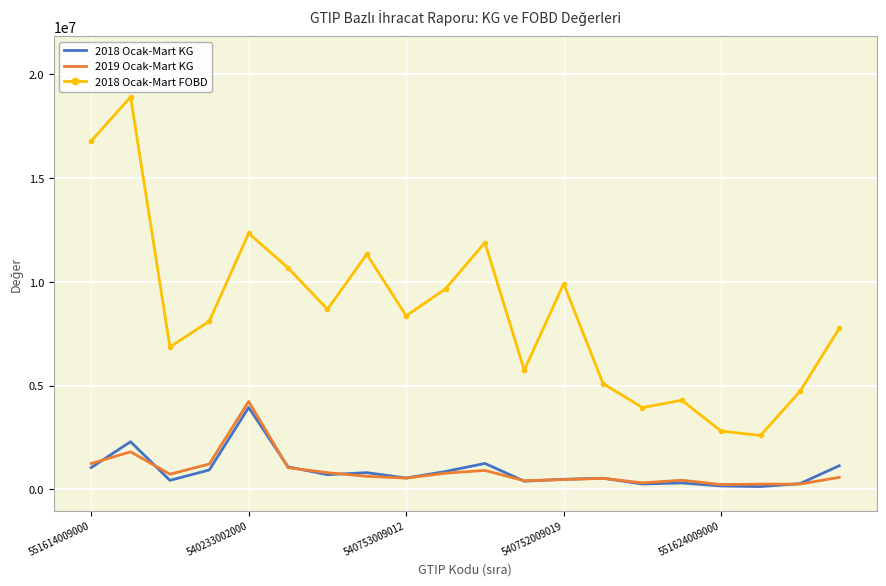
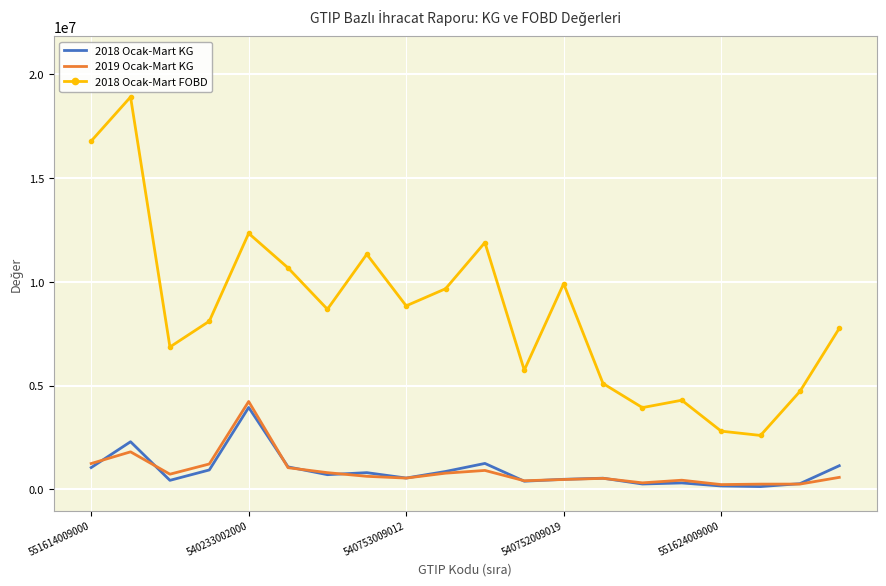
  {
    "2019 Ocak-Mart KG": {
      "551614009000": 1200000,
      "540233002000": 4200000
    },
    "2018 Ocak-Mart FOBD": {
      "551614009000": 16800000,
      "540233002000": 12300000,
-     "540753009012": 8400000,
+     "540753009012": 8800000,
      "540752009019": 9900000,
      "551624009000": 2800000
    }
  }
